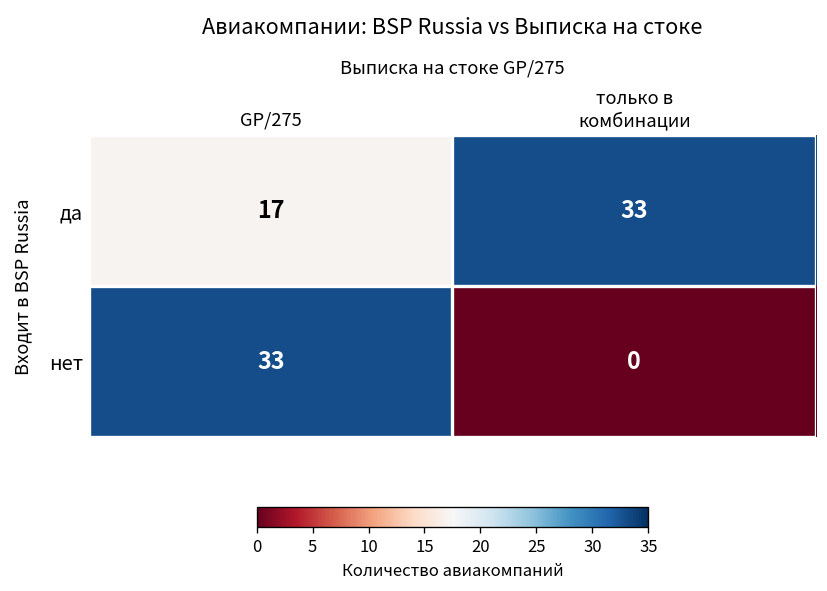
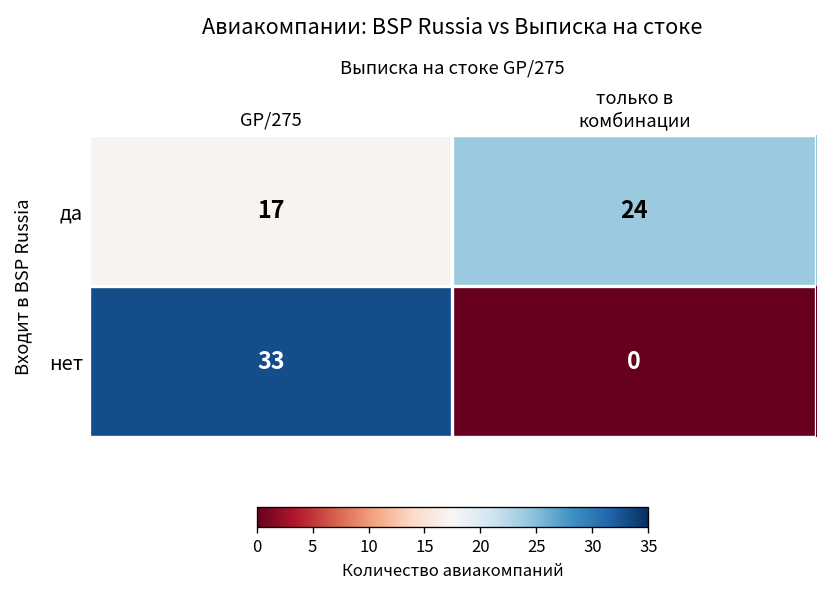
  {
    "да": {
      "GP/275": 17,
-     "только в комбинации": 33
+     "только в комбинации": 24
    },
    "нет": {
      "GP/275": 33,
      "только в комбинации": 0
    }
  }
